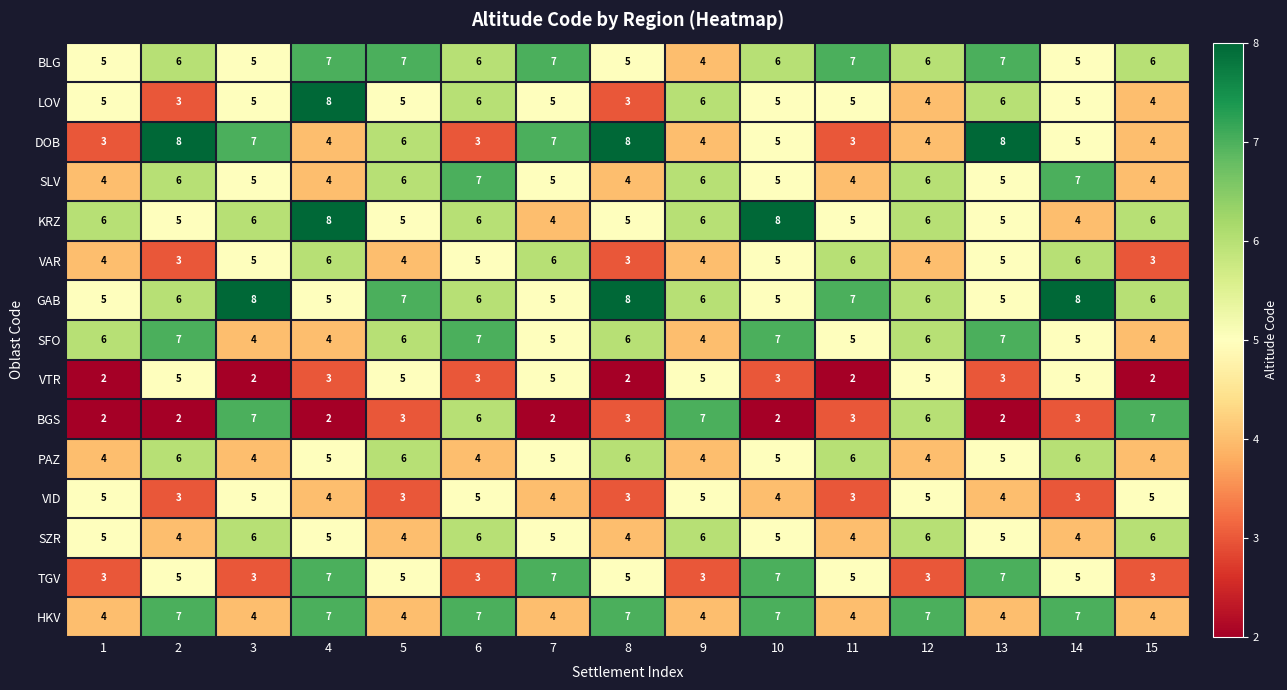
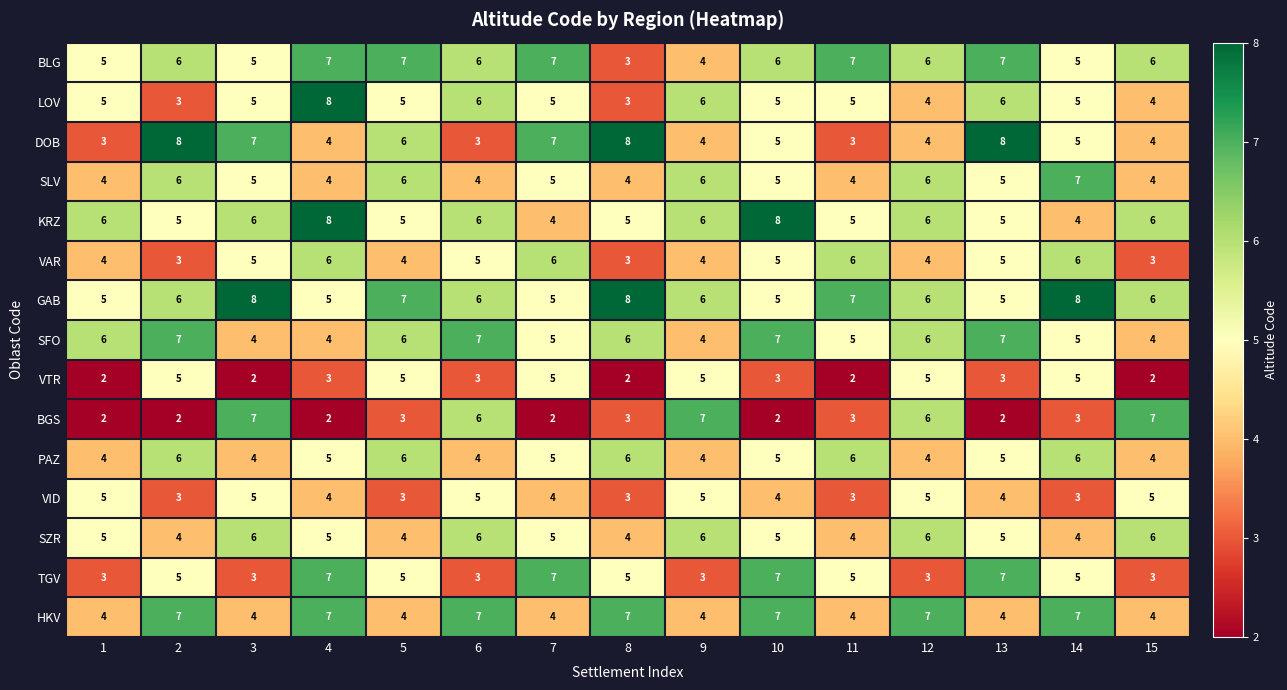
  {
    "BLG": {
      "1": 5,
      "2": 6,
      "3": 5,
      "4": 7,
      "5": 7,
      "6": 6,
      "7": 7,
-     "8": 5,
+     "8": 3,
      "9": 4,
      "10": 6,
      "11": 7,
      "12": 6,
      "13": 7,
      "14": 5,
      "15": 6
    },
    "SLV": {
      "1": 4,
      "2": 6,
      "3": 5,
      "4": 4,
      "5": 6,
-     "6": 7,
+     "6": 4,
      "7": 5,
      "8": 4,
      "9": 6,
      "10": 5,
      "11": 4,
      "12": 6,
      "13": 5,
      "14": 7,
      "15": 4
    }
  }
